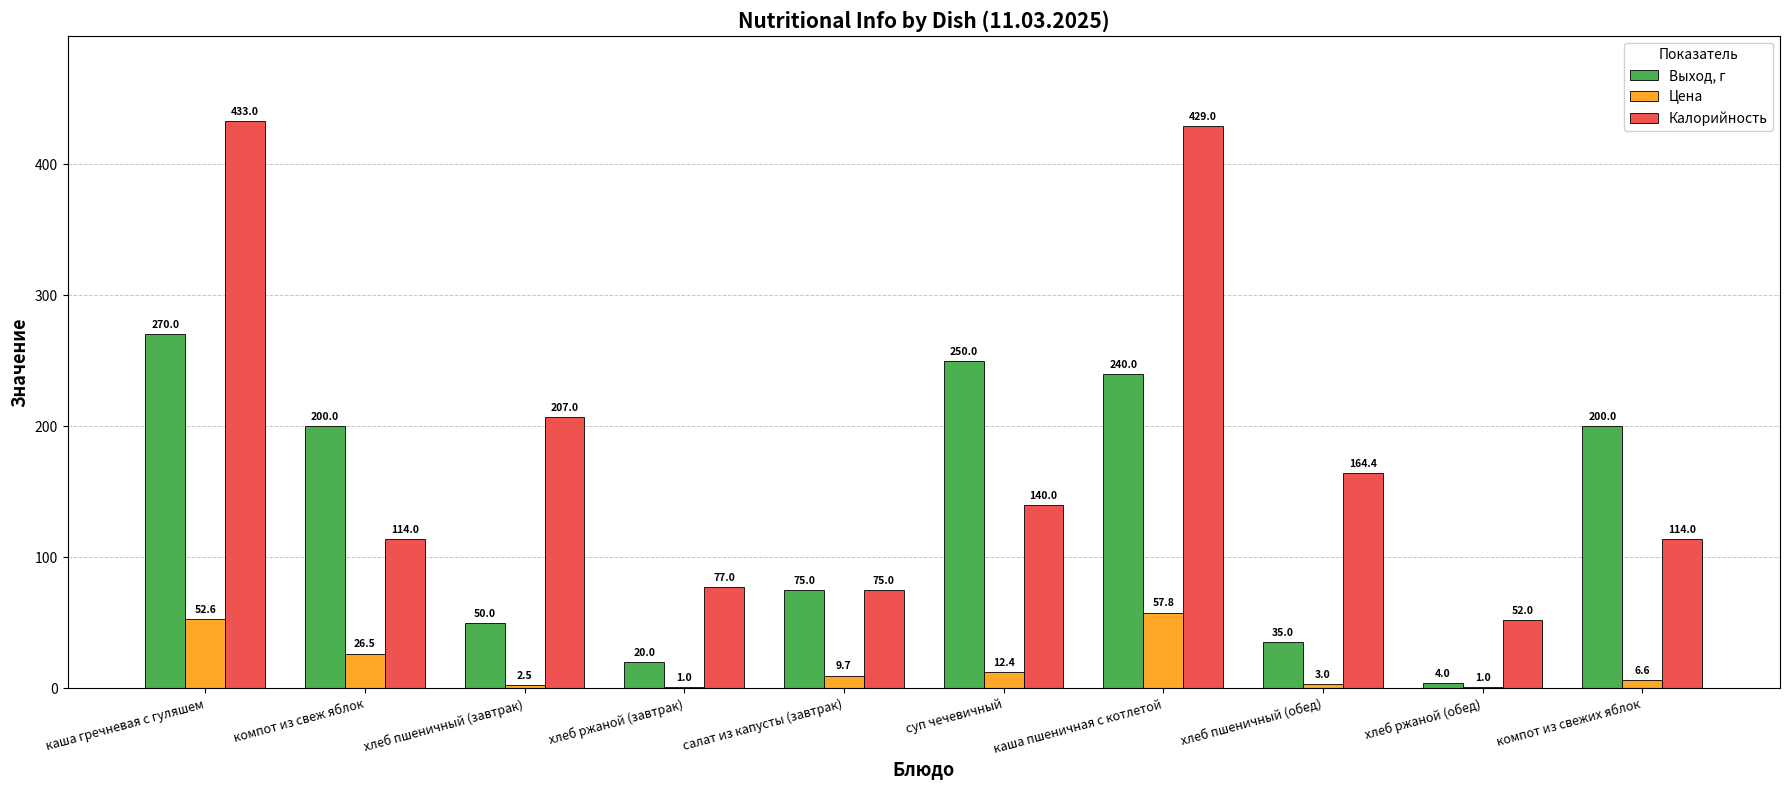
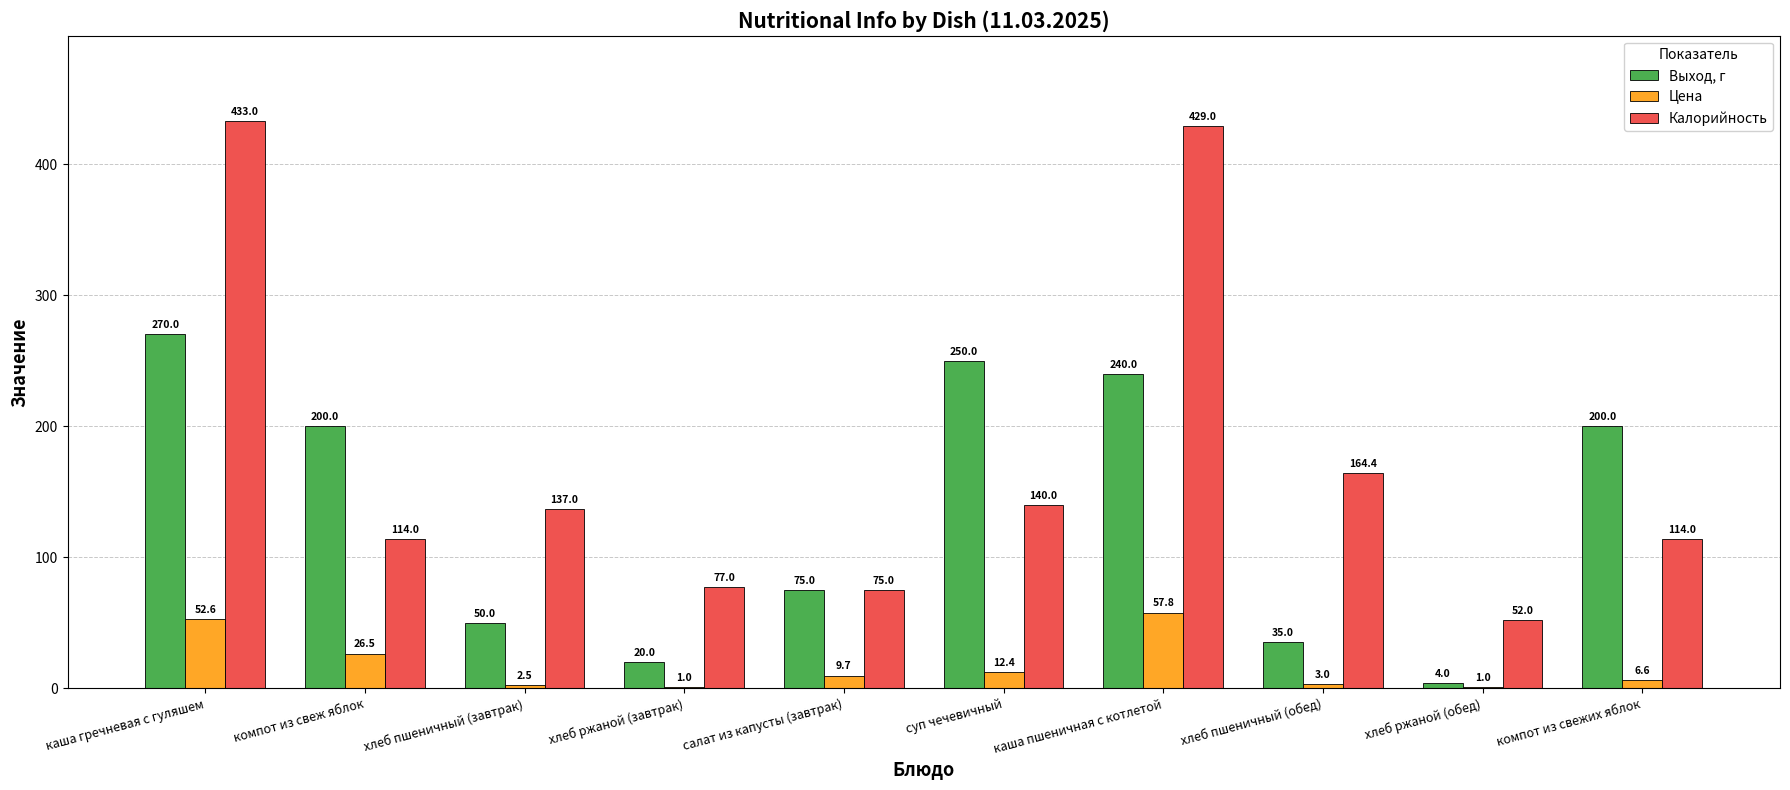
  {
    "Выход, г": {
      "каша гречневая с гуляшем": 270.0,
      "компот из свеж яблок": 200.0,
      "хлеб пшеничный (завтрак)": 50.0,
      "хлеб ржаной (завтрак)": 20.0,
      "салат из капусты (завтрак)": 75.0,
      "суп чечевичный": 250.0,
      "каша пшеничная с котлетой": 240.0,
      "хлеб пшеничный (обед)": 35.0,
      "хлеб ржаной (обед)": 4.0,
      "компот из свежих яблок": 200.0
    },
    "Цена": {
      "каша гречневая с гуляшем": 52.6,
      "компот из свеж яблок": 26.5,
      "хлеб пшеничный (завтрак)": 2.5,
      "хлеб ржаной (завтрак)": 1.0,
      "салат из капусты (завтрак)": 9.7,
      "суп чечевичный": 12.4,
      "каша пшеничная с котлетой": 57.8,
      "хлеб пшеничный (обед)": 3.0,
      "хлеб ржаной (обед)": 1.0,
      "компот из свежих яблок": 6.6
    },
    "Калорийность": {
      "каша гречневая с гуляшем": 433.0,
      "компот из свеж яблок": 114.0,
-     "хлеб пшеничный (завтрак)": 207.0,
+     "хлеб пшеничный (завтрак)": 137.0,
      "хлеб ржаной (завтрак)": 77.0,
      "салат из капусты (завтрак)": 75.0,
      "суп чечевичный": 140.0,
      "каша пшеничная с котлетой": 429.0,
      "хлеб пшеничный (обед)": 164.4,
      "хлеб ржаной (обед)": 52.0,
      "компот из свежих яблок": 114.0
    }
  }
